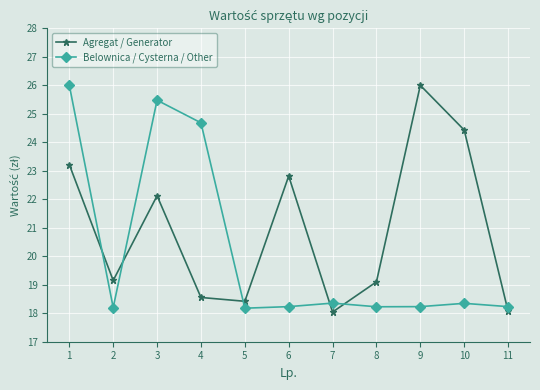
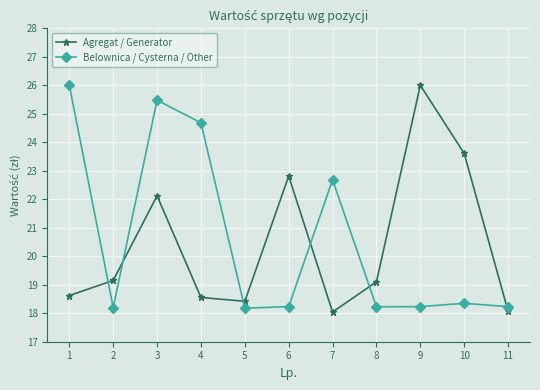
  {
    "Agregat / Generator": {
-     "1": 23.2,
+     "1": 18.6,
      "2": 19.2,
      "3": 22.1,
      "4": 18.6,
      "5": 18.4,
      "6": 22.8,
      "7": 18.0,
      "8": 19.1,
      "9": 26.0,
-     "10": 24.4,
+     "10": 23.6,
      "11": 18.1
    },
    "Belownica / Cysterna / Other": {
      "1": 26.0,
      "2": 18.2,
      "3": 25.5,
      "4": 24.7,
      "5": 18.2,
      "6": 18.2,
-     "7": 18.4,
+     "7": 22.7,
      "8": 18.2,
      "9": 18.2,
      "10": 18.3,
      "11": 18.2
    }
  }
